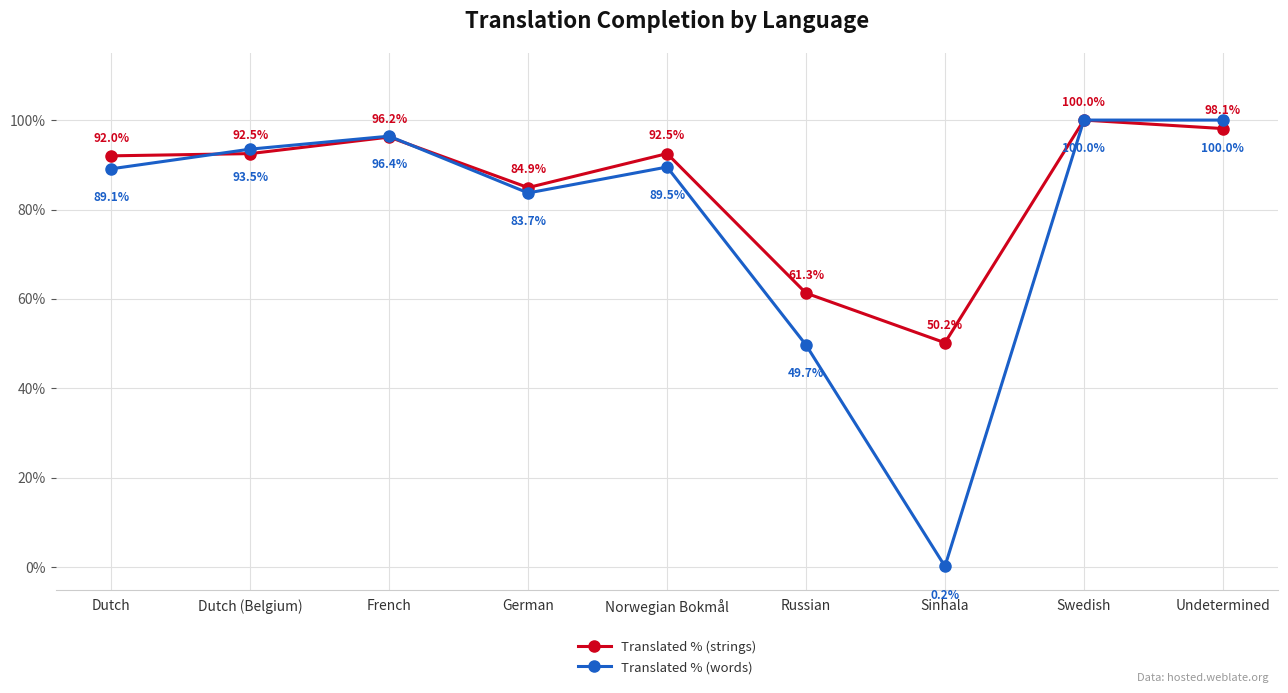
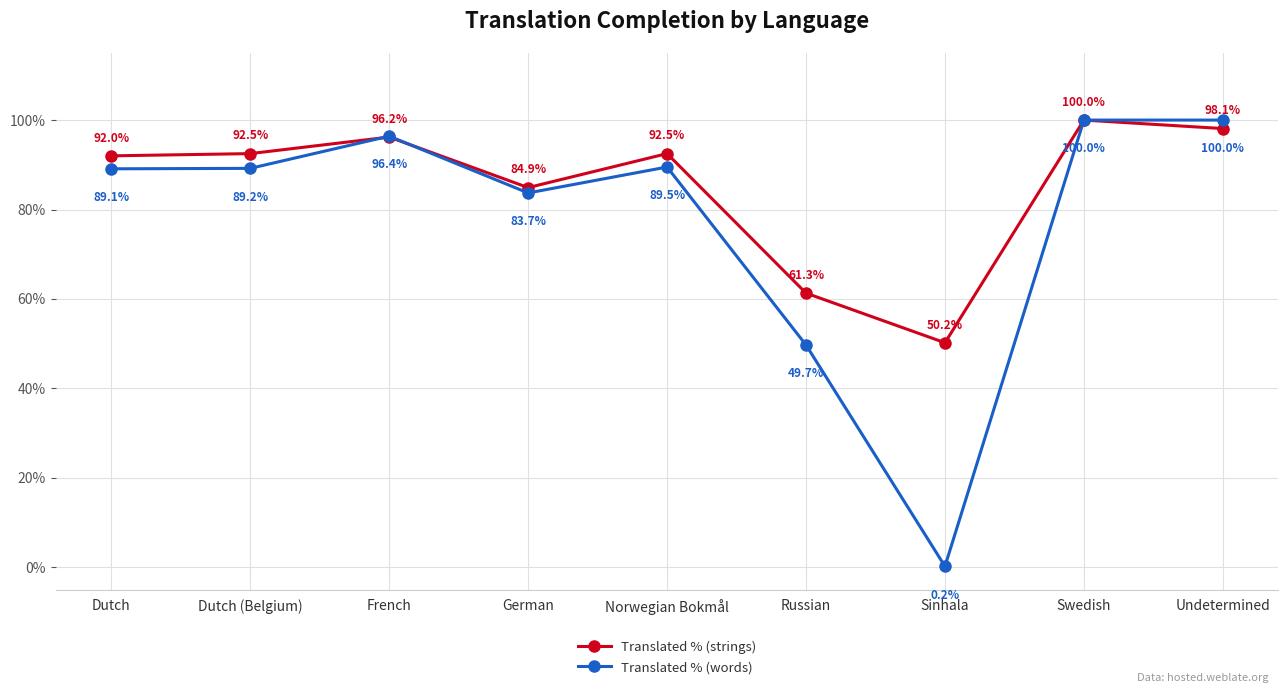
  {
    "Translated % (strings)": {
      "Dutch": "92.0%",
      "Dutch (Belgium)": "92.5%",
      "German": "84.9%",
      "Norwegian Bokmål": "92.5%",
      "Russian": "61.3%",
      "Sinhala": "50.2%",
      "Undetermined": "98.1%"
    },
    "Translated % (words)": {
      "Dutch": "89.1%",
-     "Dutch (Belgium)": "93.5%",
+     "Dutch (Belgium)": "89.2%",
      "German": "83.7%",
      "Norwegian Bokmål": "89.5%",
      "Russian": "49.7%",
      "Sinhala": "0.2%",
      "Undetermined": "100.0%"
    }
  }
